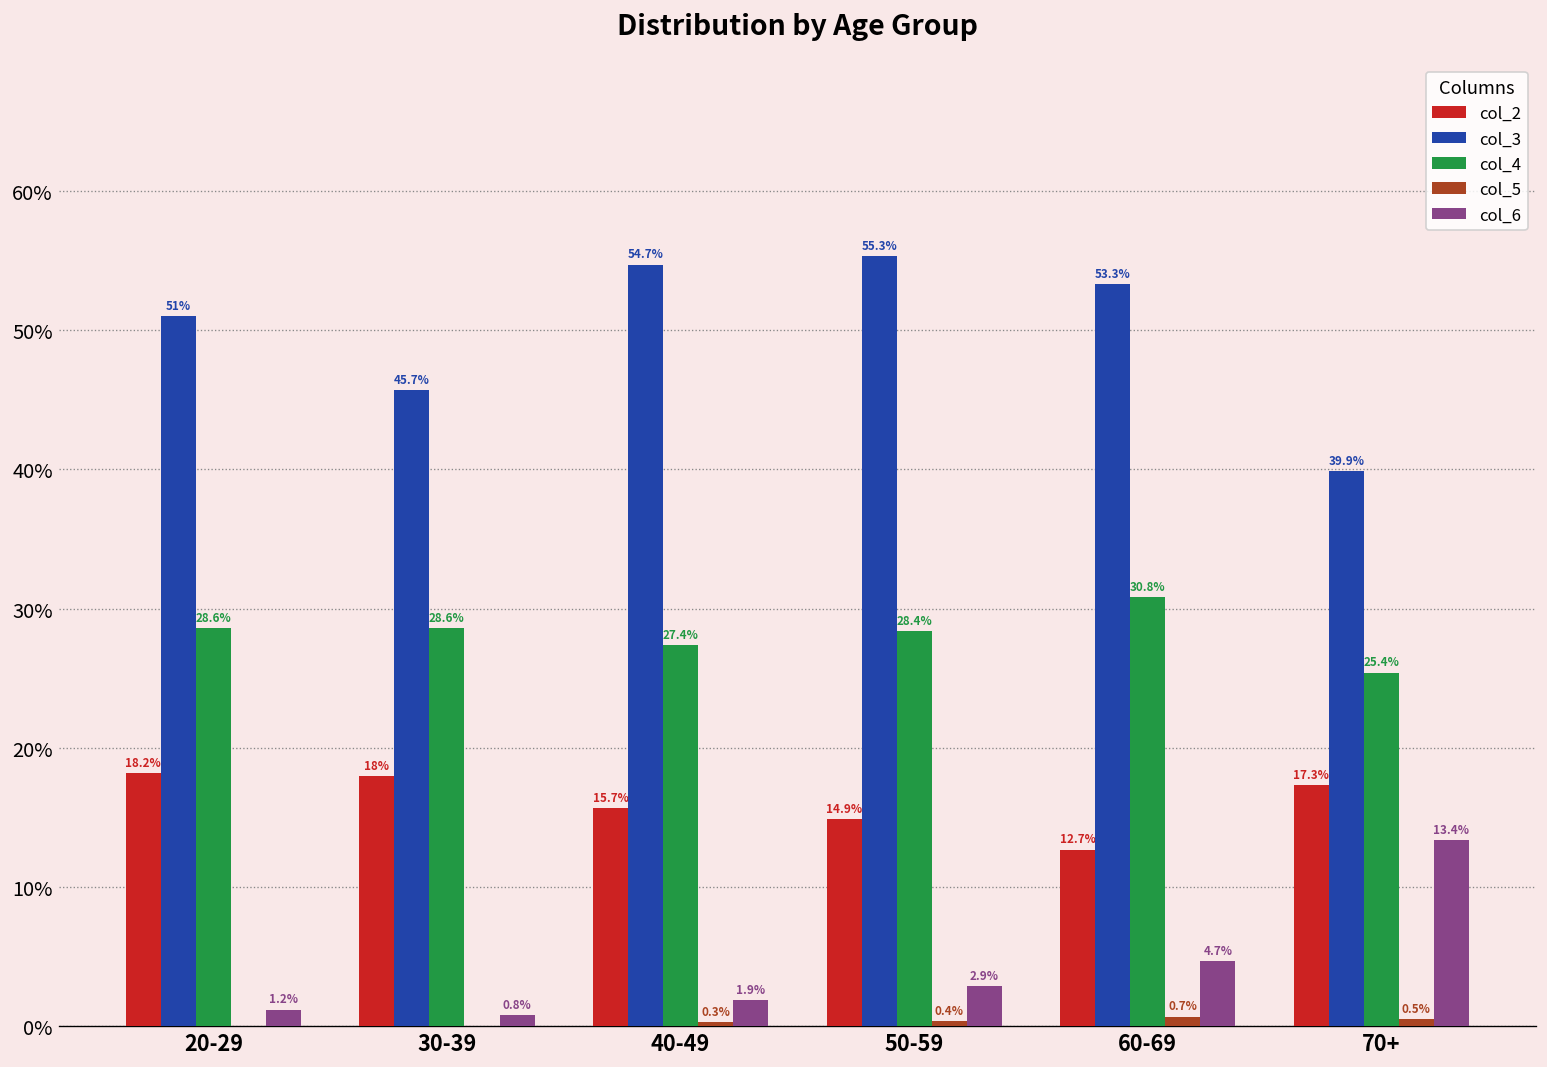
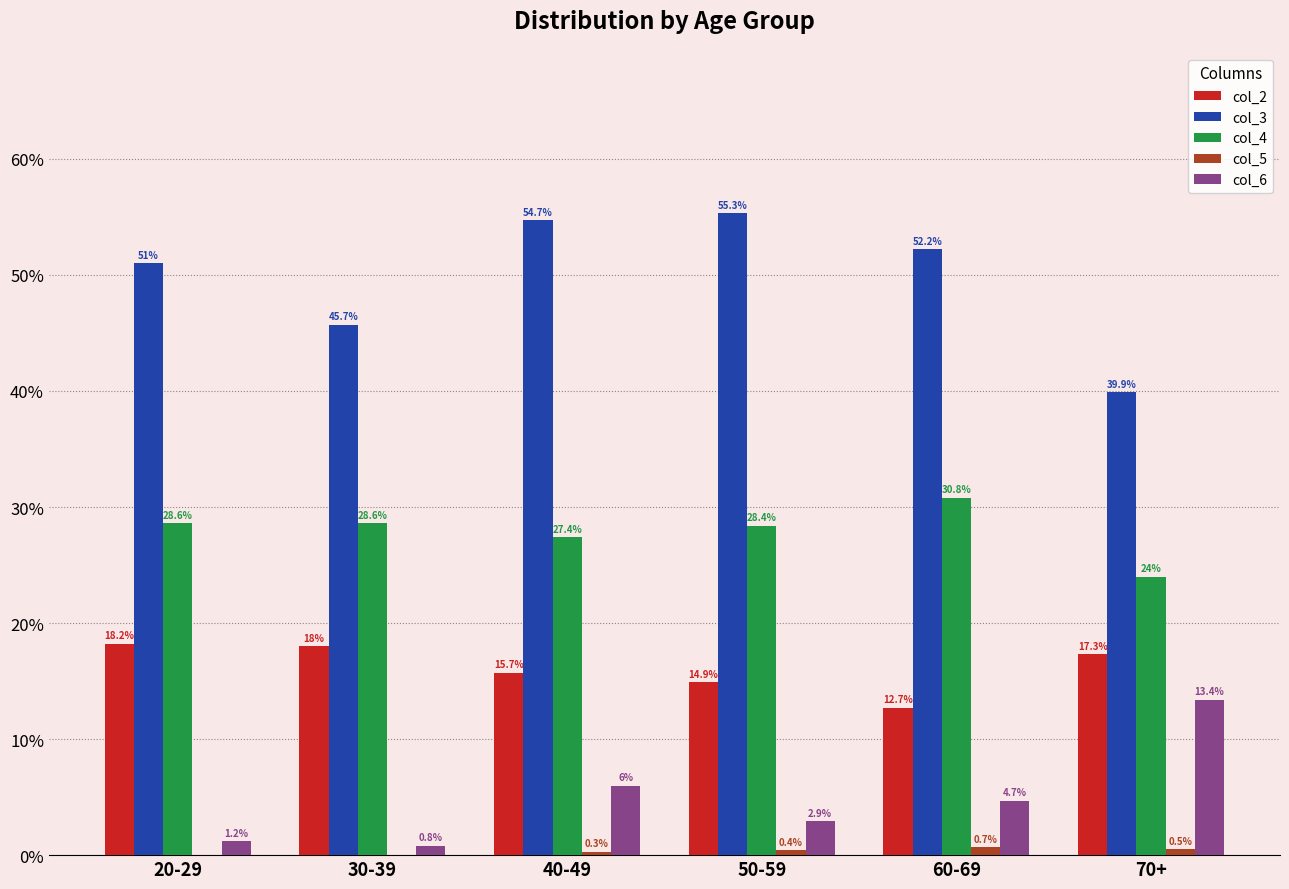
  {
    "col_3": {
      "20-29": "51%",
      "30-39": "45.7%",
      "40-49": "54.7%",
      "50-59": "55.3%",
-     "60-69": "53.3%",
+     "60-69": "52.2%",
      "70+": "39.9%"
    },
    "col_4": {
      "20-29": "28.6%",
      "30-39": "28.6%",
      "40-49": "27.4%",
      "50-59": "28.4%",
      "60-69": "30.8%",
-     "70+": "25.4%"
+     "70+": "24%"
    },
    "col_6": {
      "20-29": "1.2%",
      "30-39": "0.8%",
-     "40-49": "1.9%",
+     "40-49": "6%",
      "50-59": "2.9%",
      "60-69": "4.7%",
      "70+": "13.4%"
    }
  }
